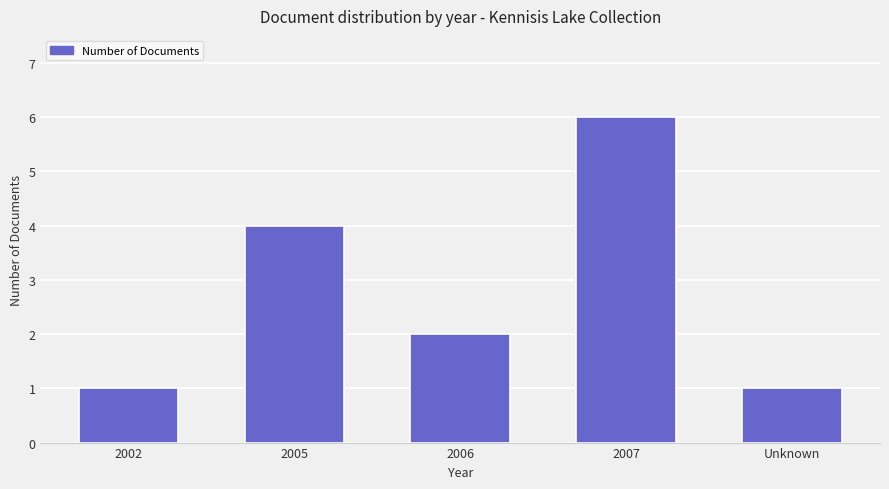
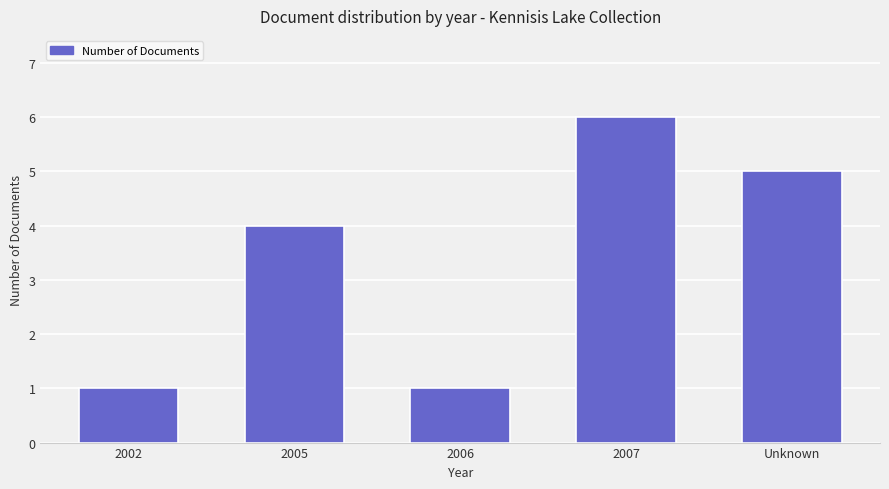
  {
    "2002": 1,
    "2005": 4,
-   "2006": 2,
+   "2006": 1,
    "2007": 6,
-   "Unknown": 1
+   "Unknown": 5
  }
